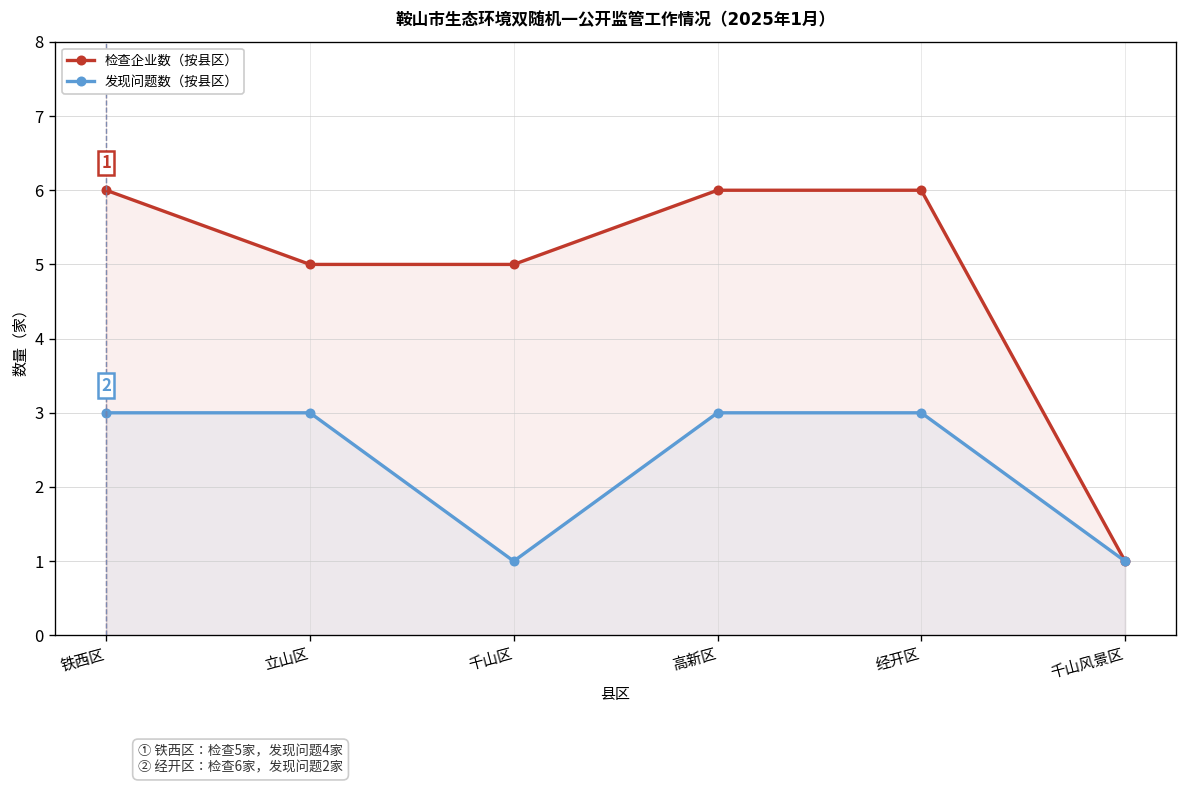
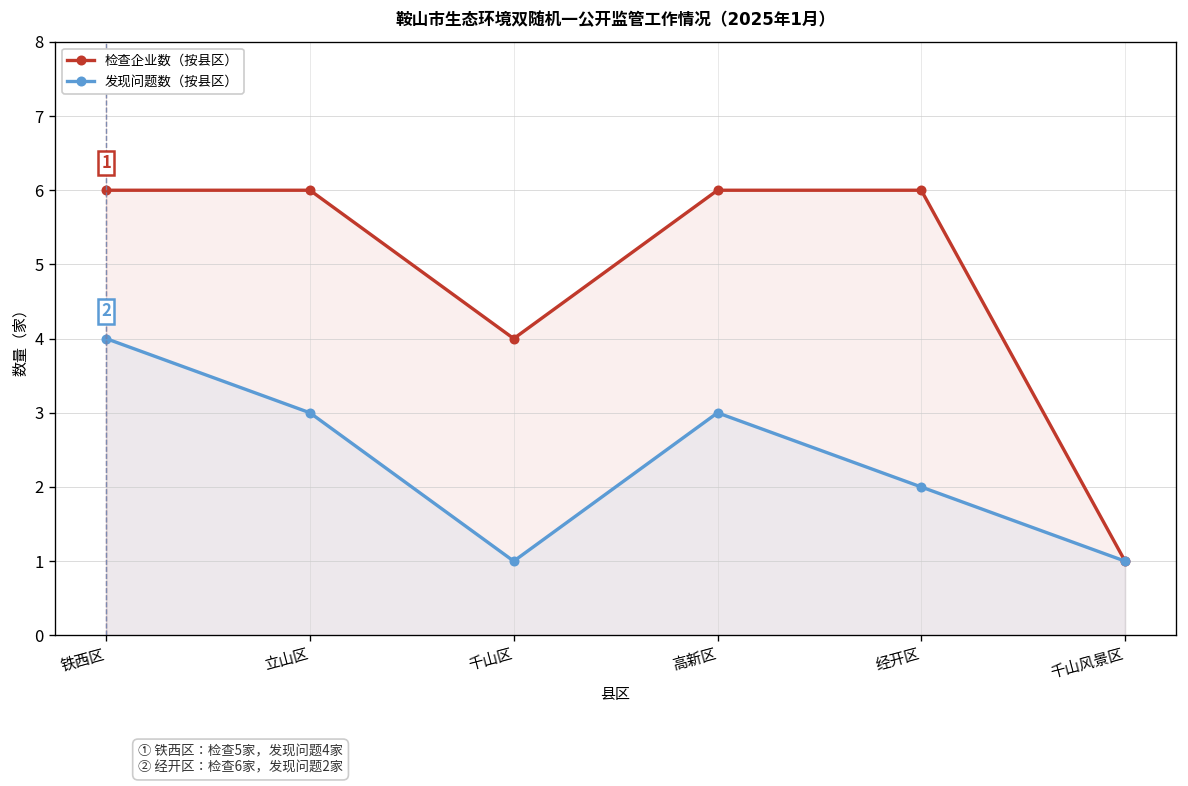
  {
    "检查企业数（按县区）": {
-     "立山区": 5,
-     "千山区": 5,
+     "立山区": 6,
+     "千山区": 4,
      "高新区": 6,
      "经开区": 6
    },
    "发现问题数（按县区）": {
-     "铁西区": 3,
+     "铁西区": 4,
      "立山区": 3,
      "千山区": 1,
      "高新区": 3,
-     "经开区": 3
+     "经开区": 2
    }
  }
